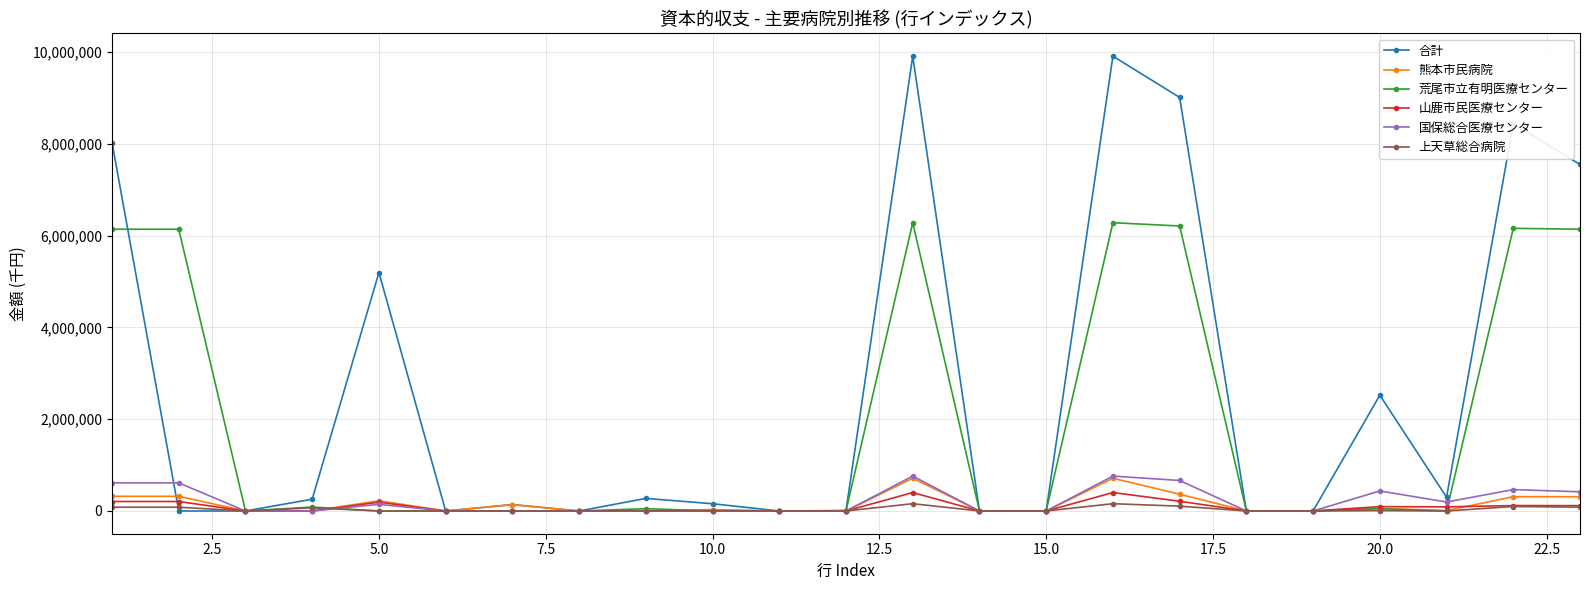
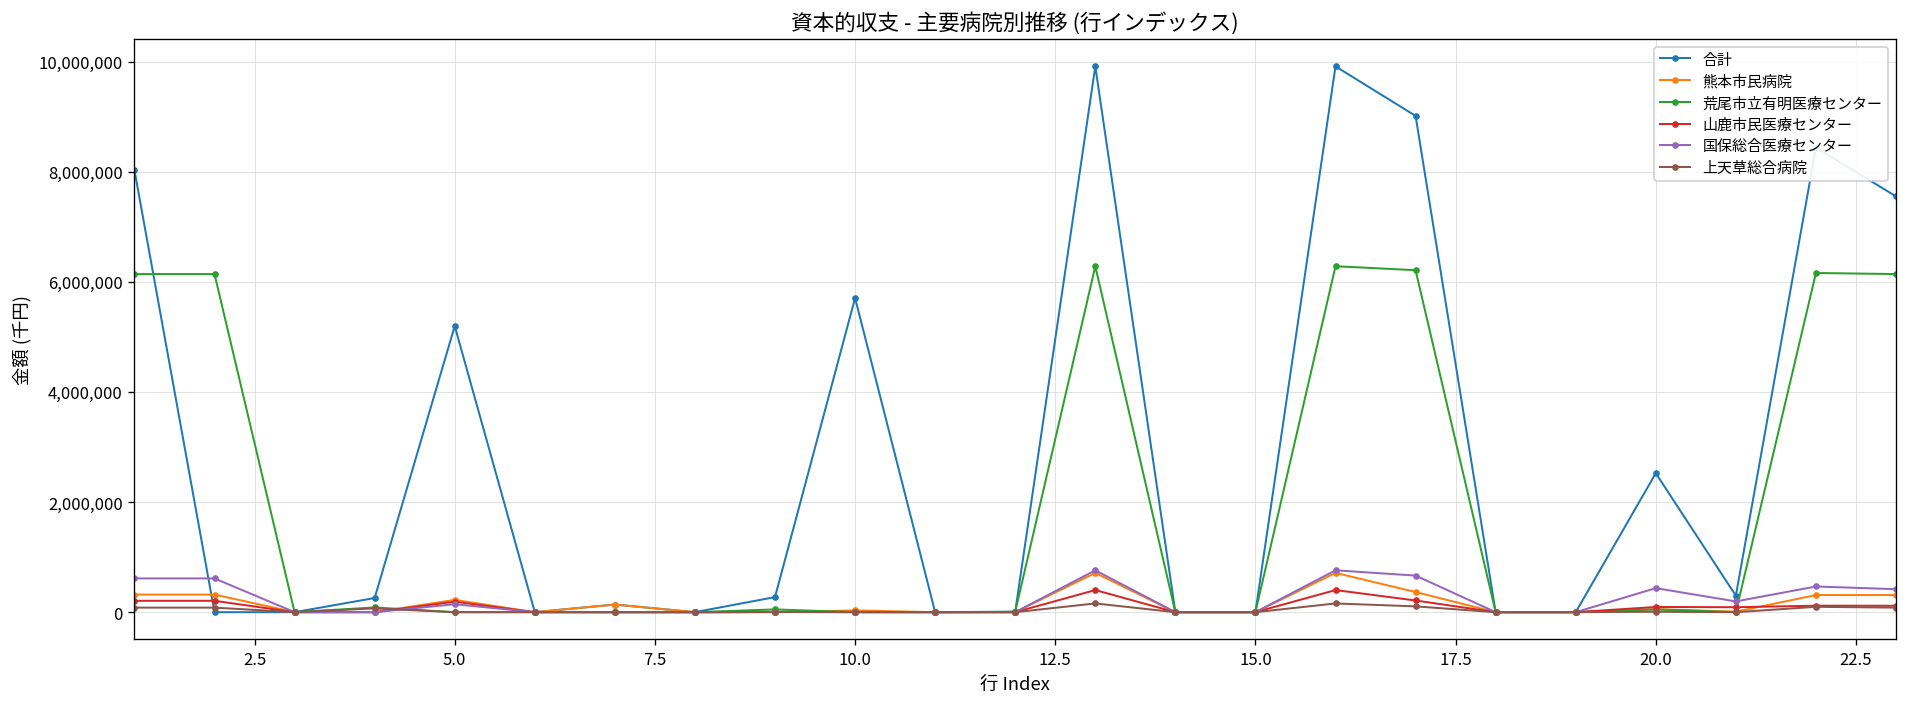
  {
    "合計": {
      "5.0": "5,200,000",
-     "10.0": "200,000",
+     "10.0": "5,700,000",
      "20.0": "2,500,000"
    },
    "国保総合医療センター": {
      "20.0": "400,000"
    }
  }
